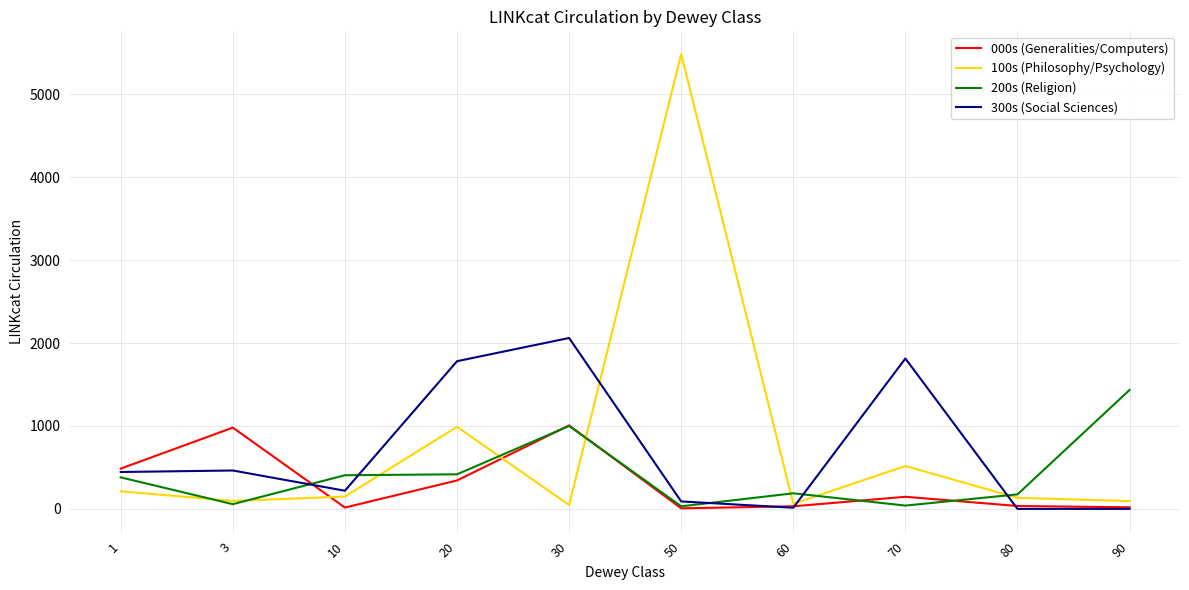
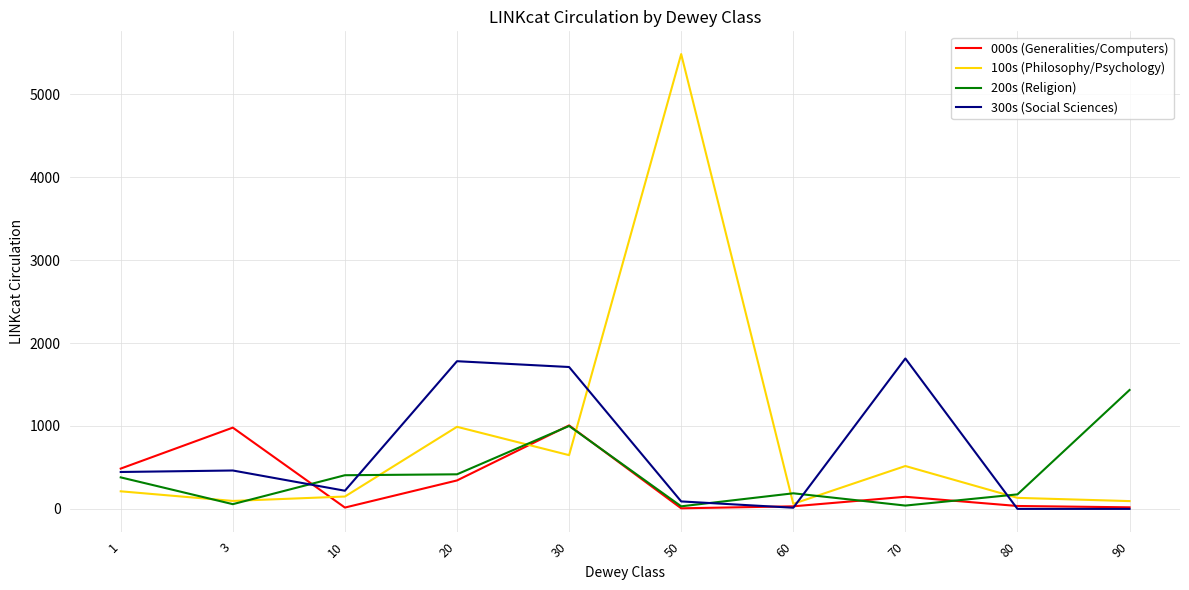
  {
    "000s (Generalities/Computers)": {
      "1": 500,
      "3": 1000,
      "10": 0,
      "20": 300,
      "70": 100,
      "80": 0
    },
    "100s (Philosophy/Psychology)": {
      "1": 200,
      "3": 100,
      "10": 100,
      "20": 1000,
-     "30": 0,
+     "30": 600,
      "50": 5500,
      "70": 500,
      "80": 100,
      "90": 100
    },
    "200s (Religion)": {
      "1": 400,
      "3": 100,
      "10": 400,
      "20": 400,
      "60": 200,
      "70": 0,
      "80": 200,
      "90": 1400
    },
    "300s (Social Sciences)": {
      "1": 400,
      "3": 500,
      "10": 200,
      "20": 1800,
-     "30": 2100,
+     "30": 1700,
      "50": 100,
      "70": 1800,
      "80": 0
    }
  }
